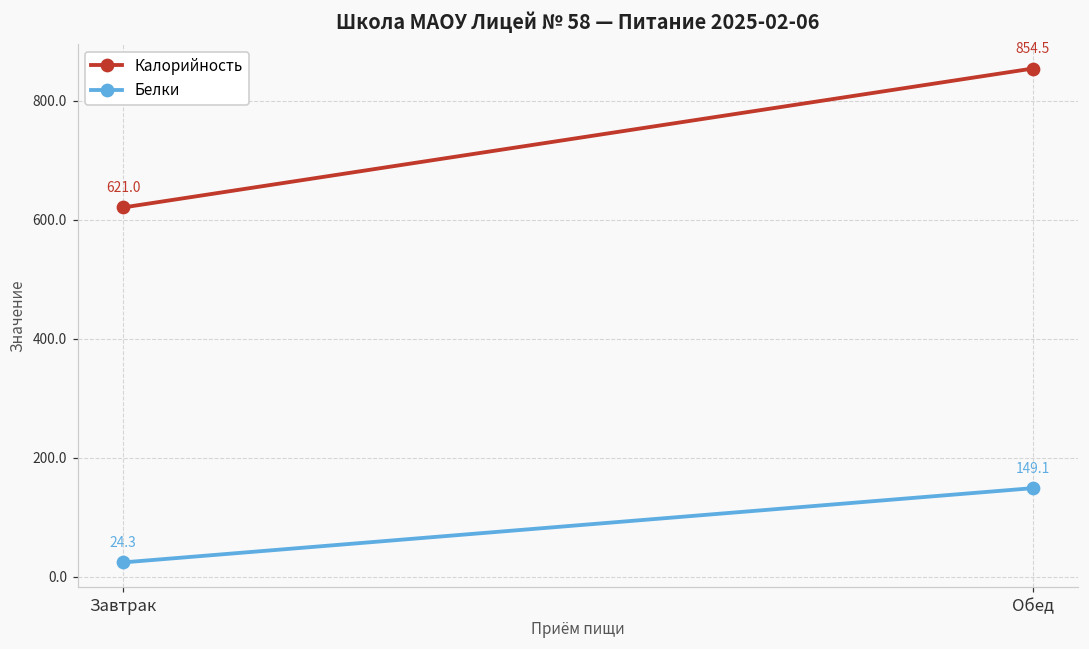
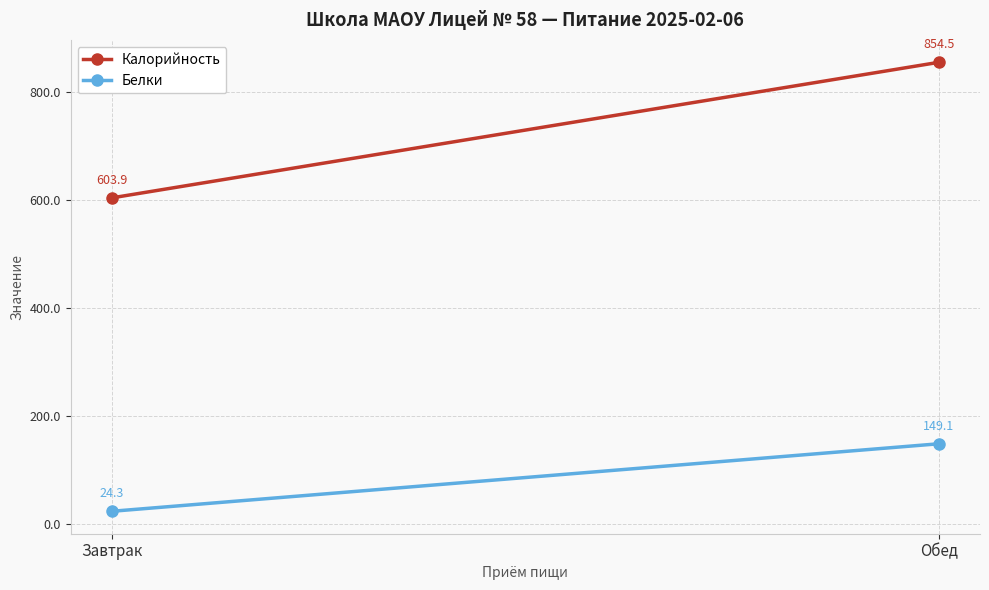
  {
    "Калорийность": {
-     "Завтрак": 621.0,
+     "Завтрак": 603.9,
      "Обед": 854.5
    },
    "Белки": {
      "Завтрак": 24.3,
      "Обед": 149.1
    }
  }
